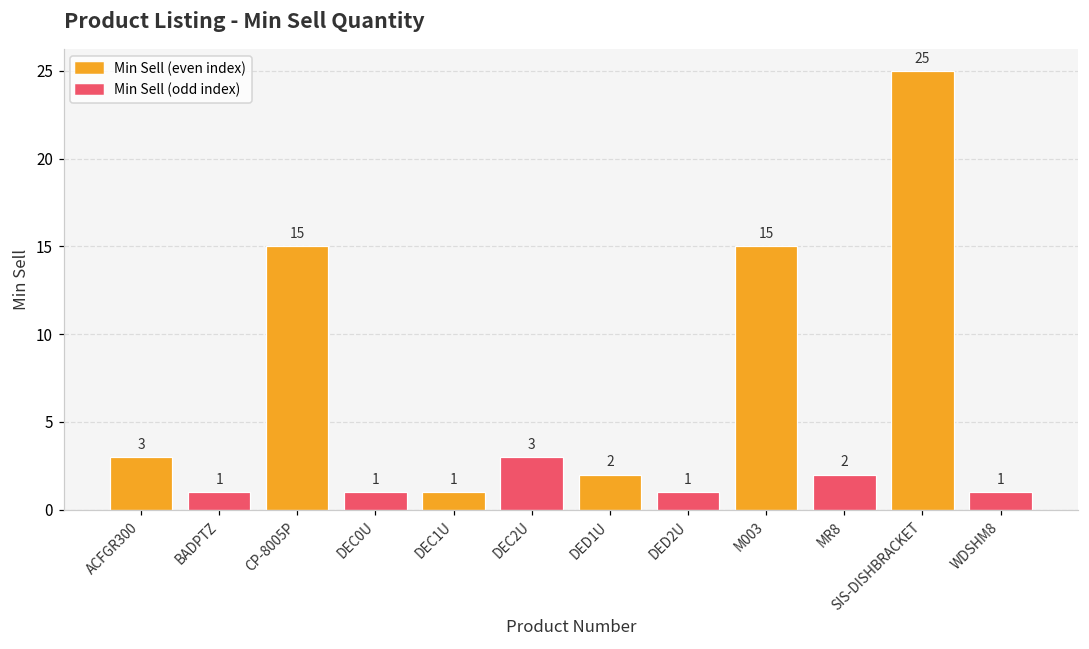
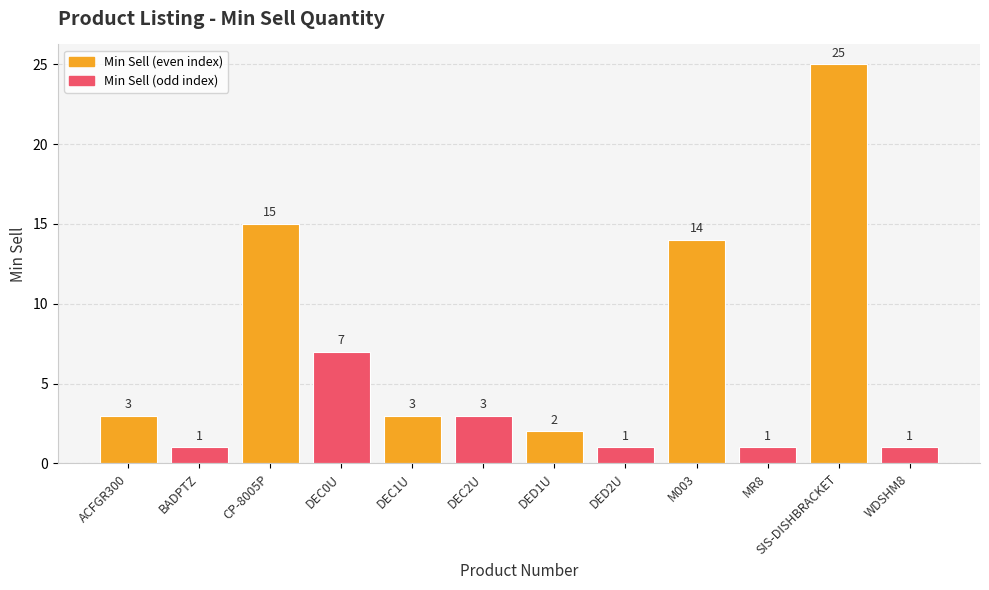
  {
    "ACFGR300": 3,
    "BADPTZ": 1,
    "CP-8005P": 15,
-   "DEC0U": 1,
-   "DEC1U": 1,
+   "DEC0U": 7,
+   "DEC1U": 3,
    "DEC2U": 3,
    "DED1U": 2,
    "DED2U": 1,
-   "M003": 15,
-   "MR8": 2,
+   "M003": 14,
+   "MR8": 1,
    "SIS-DISHBRACKET": 25,
    "WDSHM8": 1
  }
